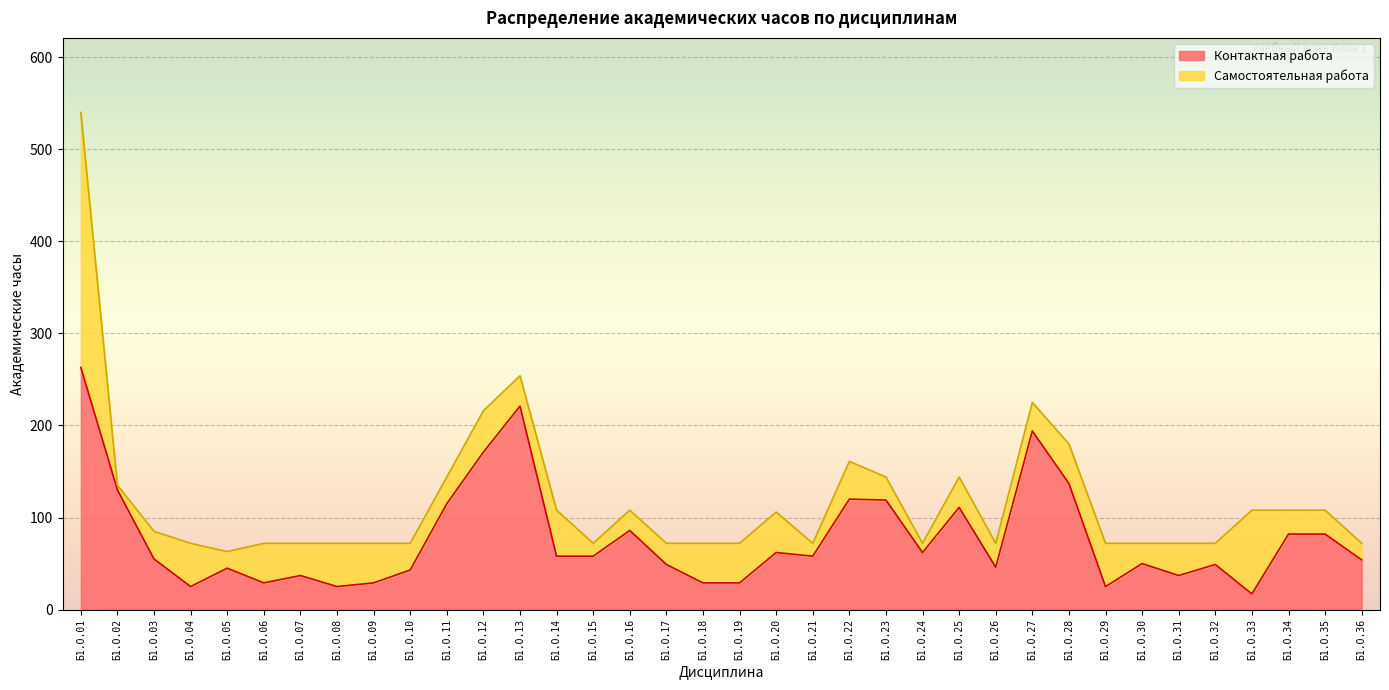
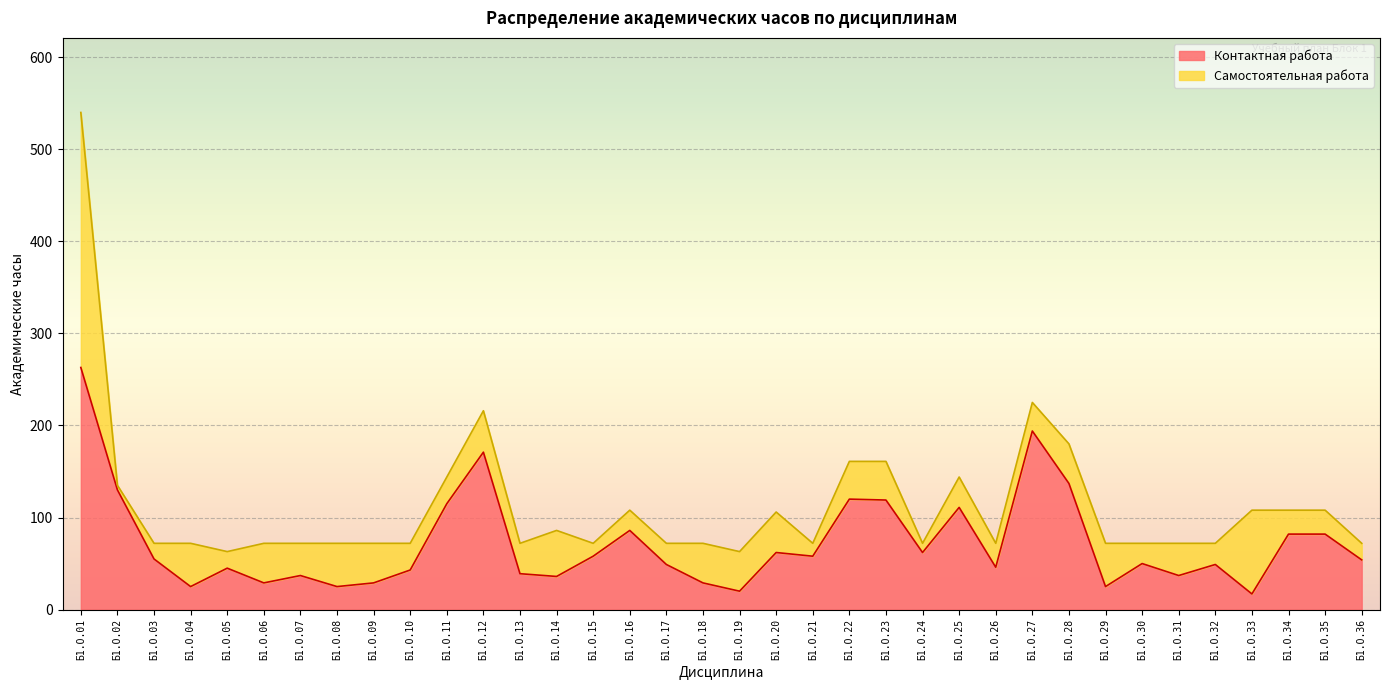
  {
    "Контактная работа": {
      "Б1.О.01": 260,
      "Б1.О.02": 130,
      "Б1.О.03": 60,
      "Б1.О.04": 30,
      "Б1.О.05": 50,
      "Б1.О.06": 30,
      "Б1.О.07": 40,
      "Б1.О.08": 30,
      "Б1.О.09": 30,
      "Б1.О.10": 40,
      "Б1.О.11": 120,
      "Б1.О.12": 170,
-     "Б1.О.13": 220,
-     "Б1.О.14": 60,
+     "Б1.О.13": 40,
+     "Б1.О.14": 40,
      "Б1.О.15": 60,
      "Б1.О.16": 90,
      "Б1.О.17": 50,
      "Б1.О.18": 30,
-     "Б1.О.19": 30,
+     "Б1.О.19": 20,
      "Б1.О.20": 60,
      "Б1.О.21": 60,
      "Б1.О.22": 120,
      "Б1.О.23": 120,
      "Б1.О.24": 60,
      "Б1.О.25": 110,
      "Б1.О.26": 50,
      "Б1.О.27": 190,
      "Б1.О.28": 140,
      "Б1.О.29": 30,
      "Б1.О.30": 50,
      "Б1.О.31": 40,
      "Б1.О.32": 50,
      "Б1.О.33": 20,
      "Б1.О.34": 80,
      "Б1.О.35": 80,
      "Б1.О.36": 50
    },
    "Самостоятельная работа": {
      "Б1.О.01": 280,
      "Б1.О.02": 10,
-     "Б1.О.03": 30,
+     "Б1.О.03": 20,
      "Б1.О.04": 50,
      "Б1.О.05": 20,
      "Б1.О.06": 40,
      "Б1.О.07": 40,
      "Б1.О.08": 50,
      "Б1.О.09": 40,
      "Б1.О.10": 30,
      "Б1.О.11": 30,
      "Б1.О.12": 50,
      "Б1.О.13": 30,
      "Б1.О.14": 50,
      "Б1.О.15": 10,
      "Б1.О.16": 20,
      "Б1.О.17": 20,
      "Б1.О.18": 40,
      "Б1.О.19": 40,
      "Б1.О.20": 40,
      "Б1.О.21": 10,
      "Б1.О.22": 40,
-     "Б1.О.23": 30,
+     "Б1.О.23": 40,
      "Б1.О.24": 10,
      "Б1.О.25": 30,
      "Б1.О.26": 30,
      "Б1.О.27": 30,
      "Б1.О.28": 40,
      "Б1.О.29": 50,
      "Б1.О.30": 20,
      "Б1.О.31": 40,
      "Б1.О.32": 20,
      "Б1.О.33": 90,
      "Б1.О.34": 30,
      "Б1.О.35": 30,
      "Б1.О.36": 20
    }
  }
